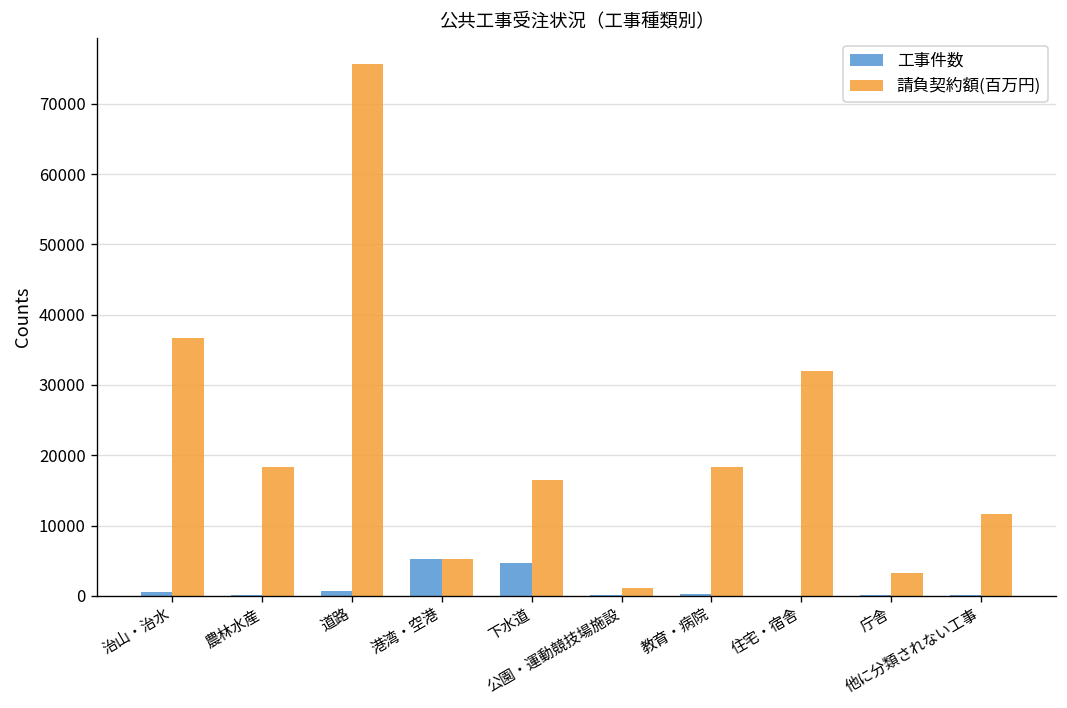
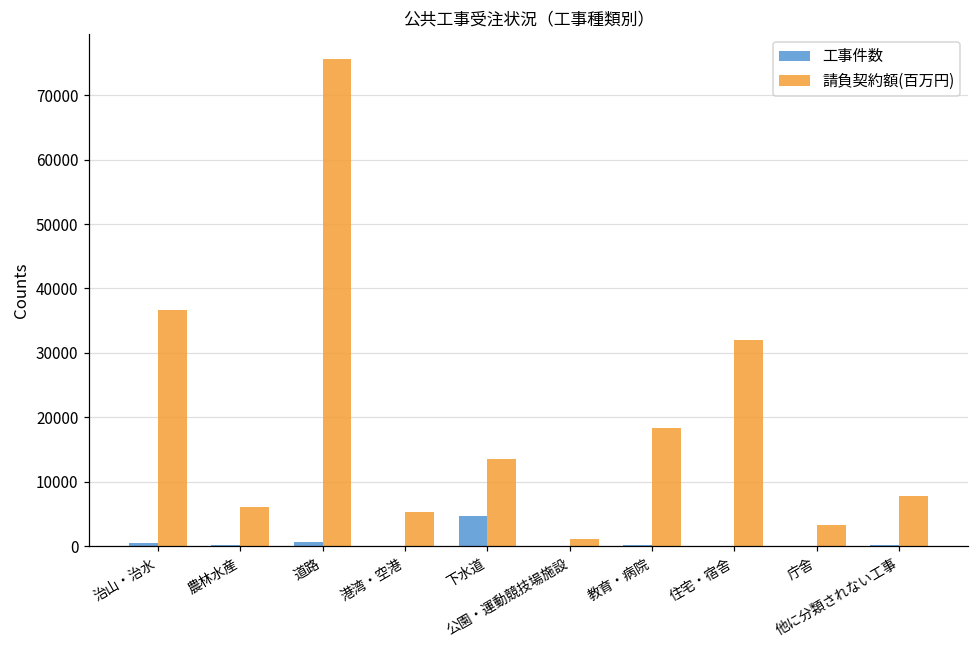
  {
    "工事件数": {
      "治山・治水": 0,
      "道路": 1000,
-     "港湾・空港": 5000,
+     "港湾・空港": 0,
      "下水道": 5000
    },
    "請負契約額(百万円)": {
      "治山・治水": 37000,
-     "農林水産": 18000,
+     "農林水産": 6000,
      "道路": 76000,
      "港湾・空港": 5000,
-     "下水道": 17000,
+     "下水道": 14000,
      "公園・運動競技場施設": 1000,
      "教育・病院": 18000,
      "住宅・宿舎": 32000,
      "庁舎": 3000,
-     "他に分類されない工事": 12000
+     "他に分類されない工事": 8000
    }
  }
